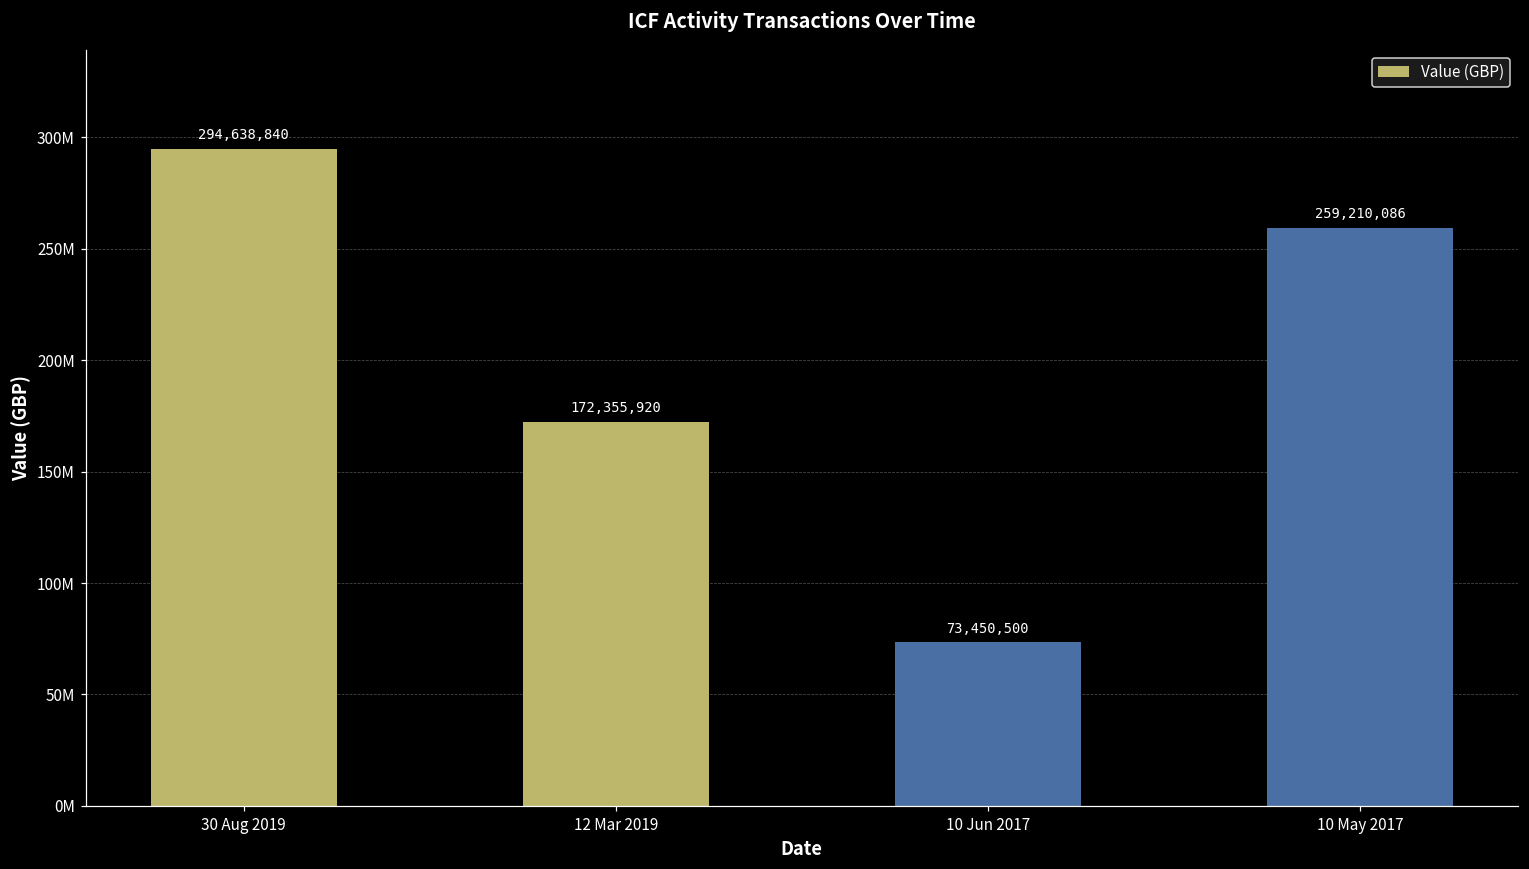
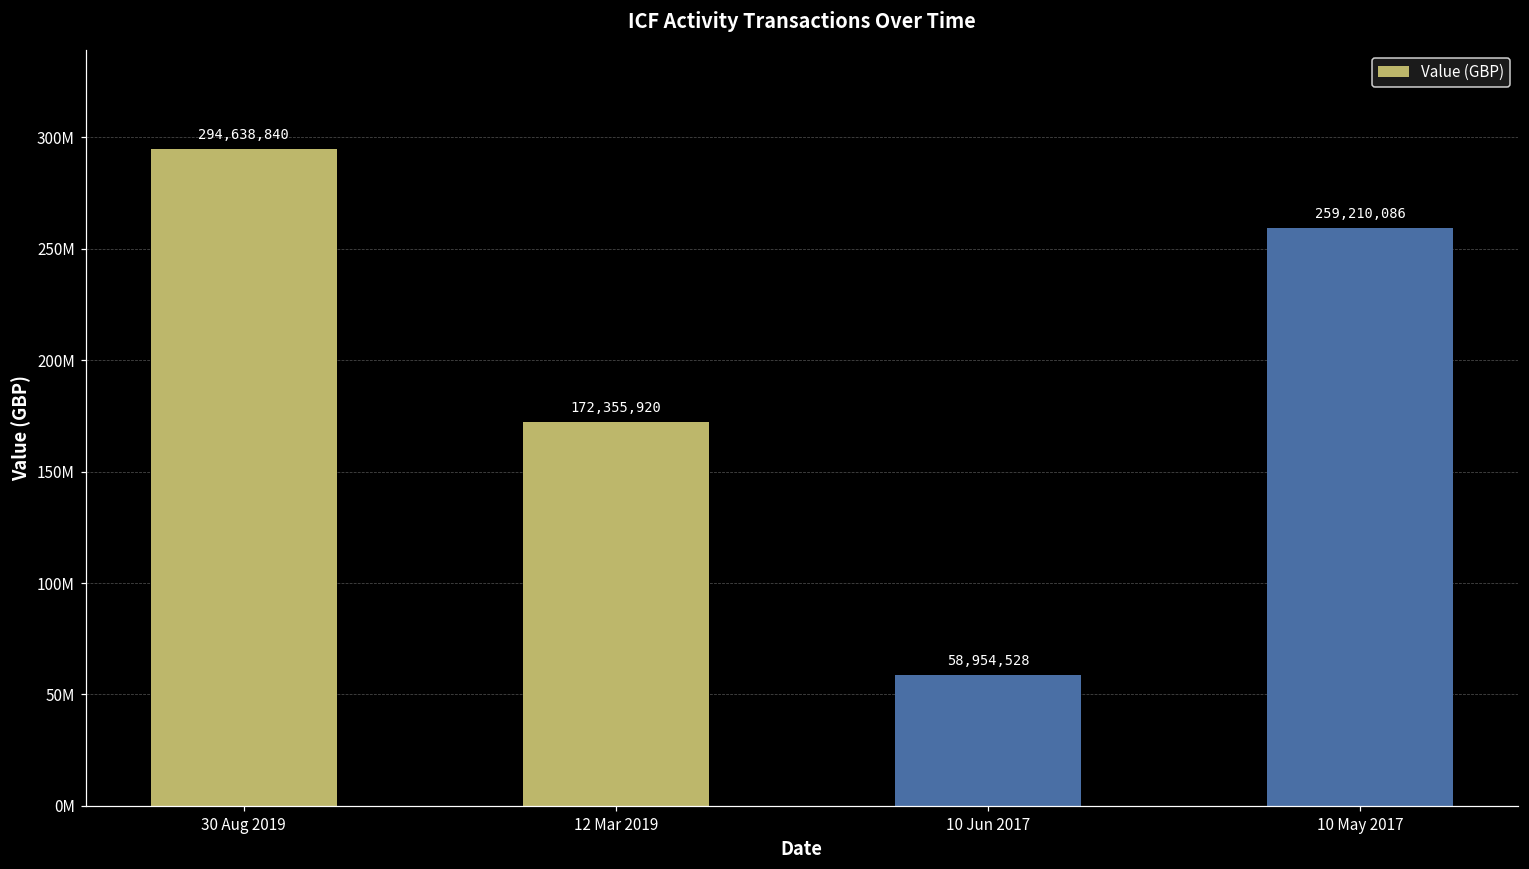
  {
    "30 Aug 2019": "294,638,840",
    "12 Mar 2019": "172,355,920",
-   "10 Jun 2017": "73,450,500",
+   "10 Jun 2017": "58,954,528",
    "10 May 2017": "259,210,086"
  }
